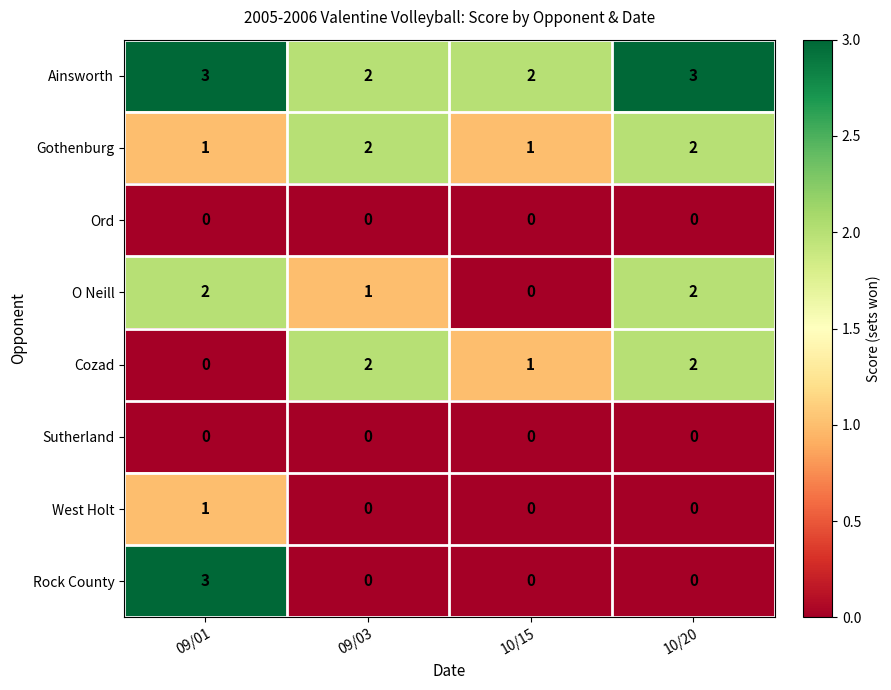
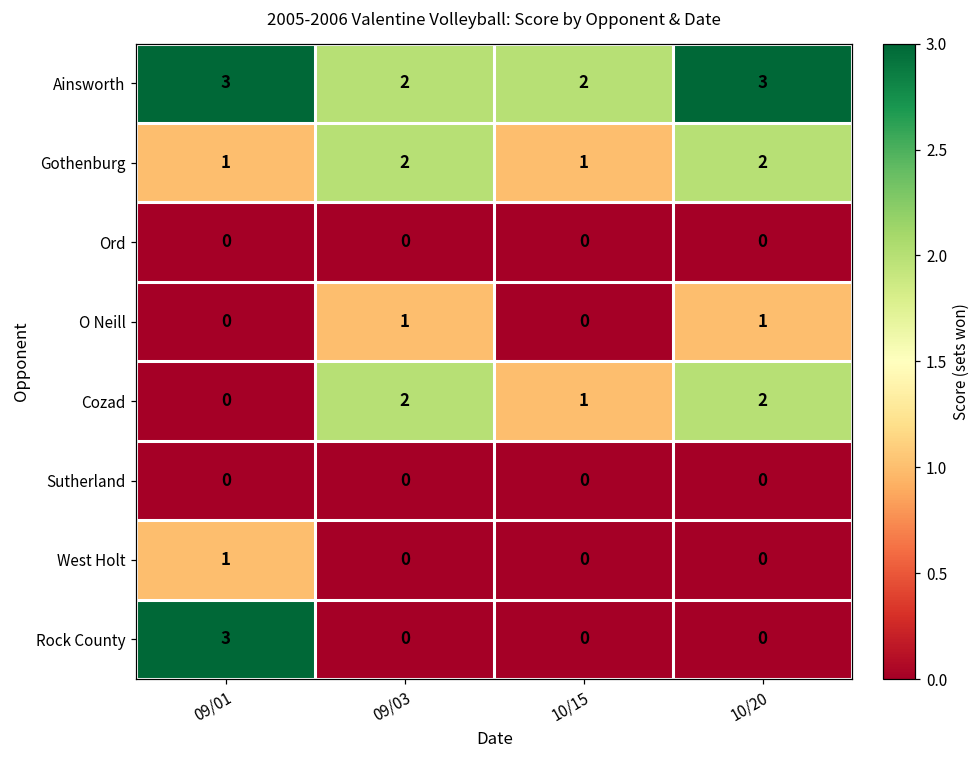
  {
    "Ainsworth": {
      "09/01": 3,
      "09/03": 2,
      "10/15": 2,
      "10/20": 3
    },
    "Gothenburg": {
      "09/01": 1,
      "09/03": 2,
      "10/15": 1,
      "10/20": 2
    },
    "Ord": {
      "09/01": 0,
      "09/03": 0,
      "10/15": 0,
      "10/20": 0
    },
    "O Neill": {
-     "09/01": 2,
+     "09/01": 0,
      "09/03": 1,
      "10/15": 0,
-     "10/20": 2
+     "10/20": 1
    },
    "Cozad": {
      "09/01": 0,
      "09/03": 2,
      "10/15": 1,
      "10/20": 2
    },
    "Sutherland": {
      "09/01": 0,
      "09/03": 0,
      "10/15": 0,
      "10/20": 0
    },
    "West Holt": {
      "09/01": 1,
      "09/03": 0,
      "10/15": 0,
      "10/20": 0
    },
    "Rock County": {
      "09/01": 3,
      "09/03": 0,
      "10/15": 0,
      "10/20": 0
    }
  }
